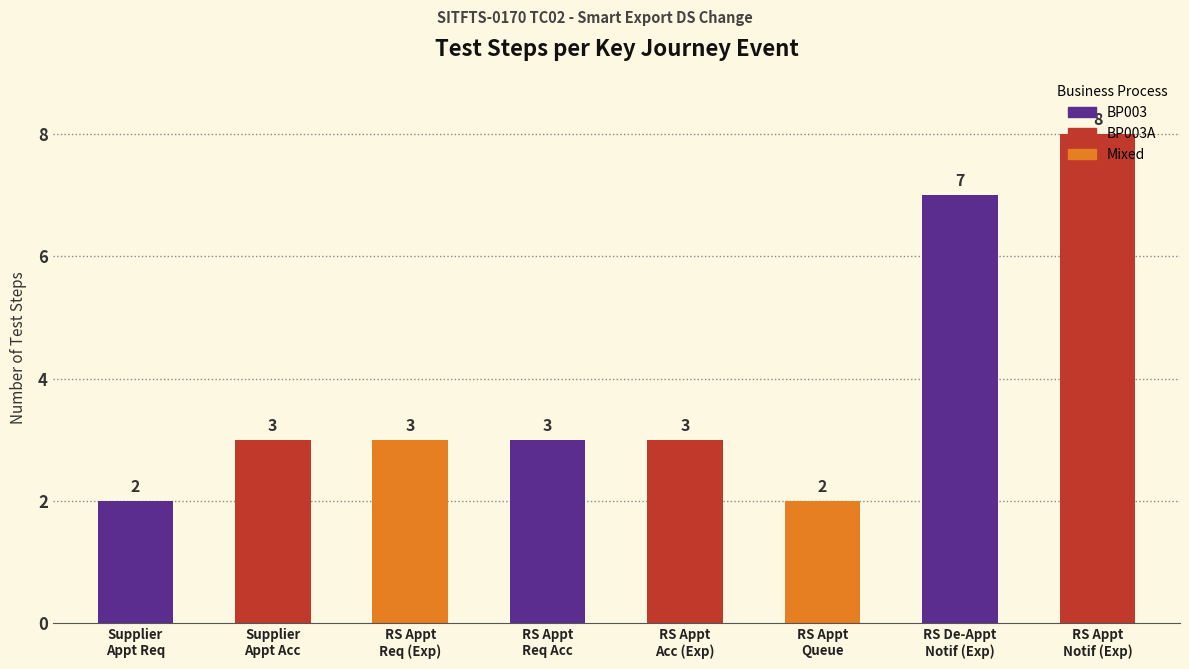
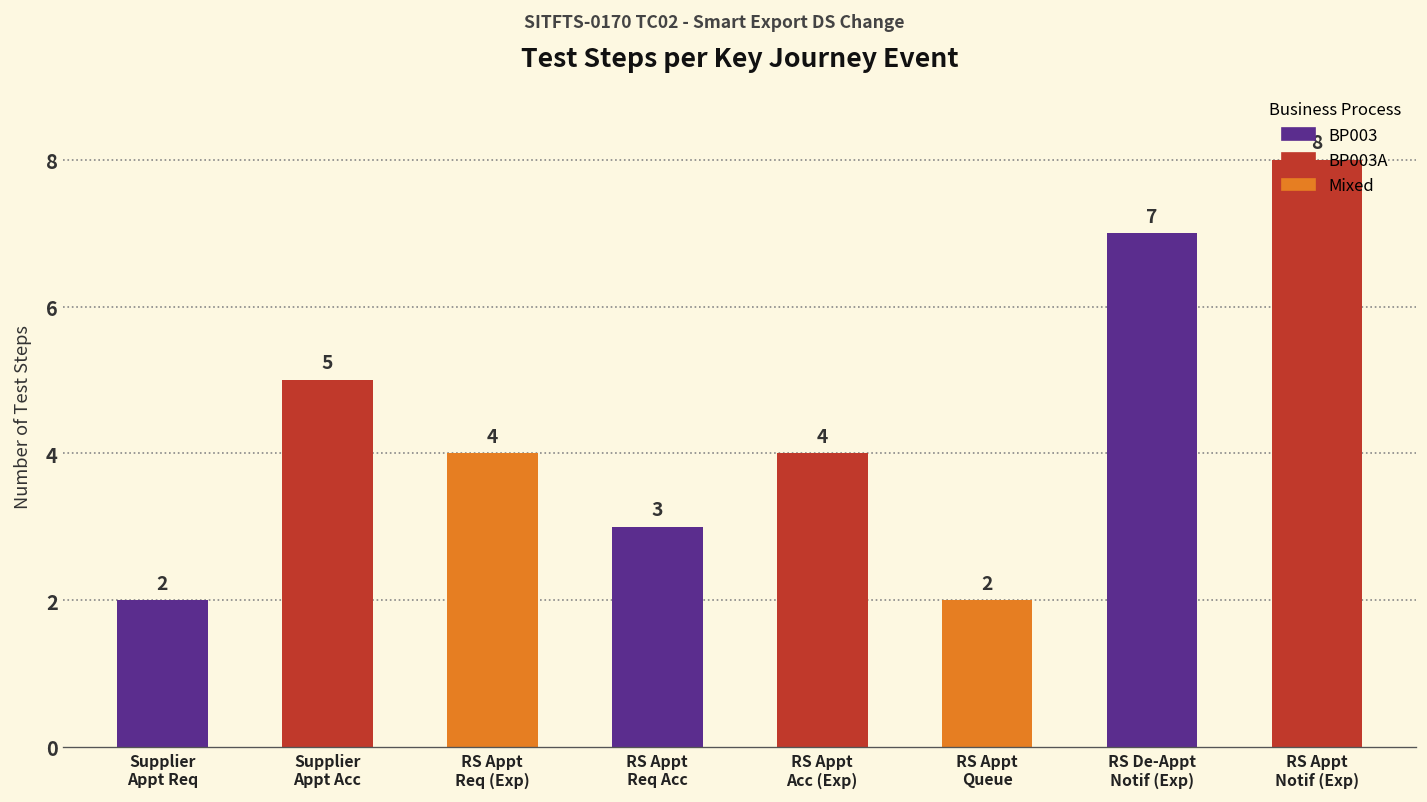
  {
    "Supplier Appt Req": 2,
-   "Supplier Appt Acc": 3,
-   "RS Appt Req (Exp)": 3,
+   "Supplier Appt Acc": 5,
+   "RS Appt Req (Exp)": 4,
    "RS Appt Req Acc": 3,
-   "RS Appt Acc (Exp)": 3,
+   "RS Appt Acc (Exp)": 4,
    "RS Appt Queue": 2,
    "RS De-Appt Notif (Exp)": 7,
    "RS Appt Notif (Exp)": 8
  }
